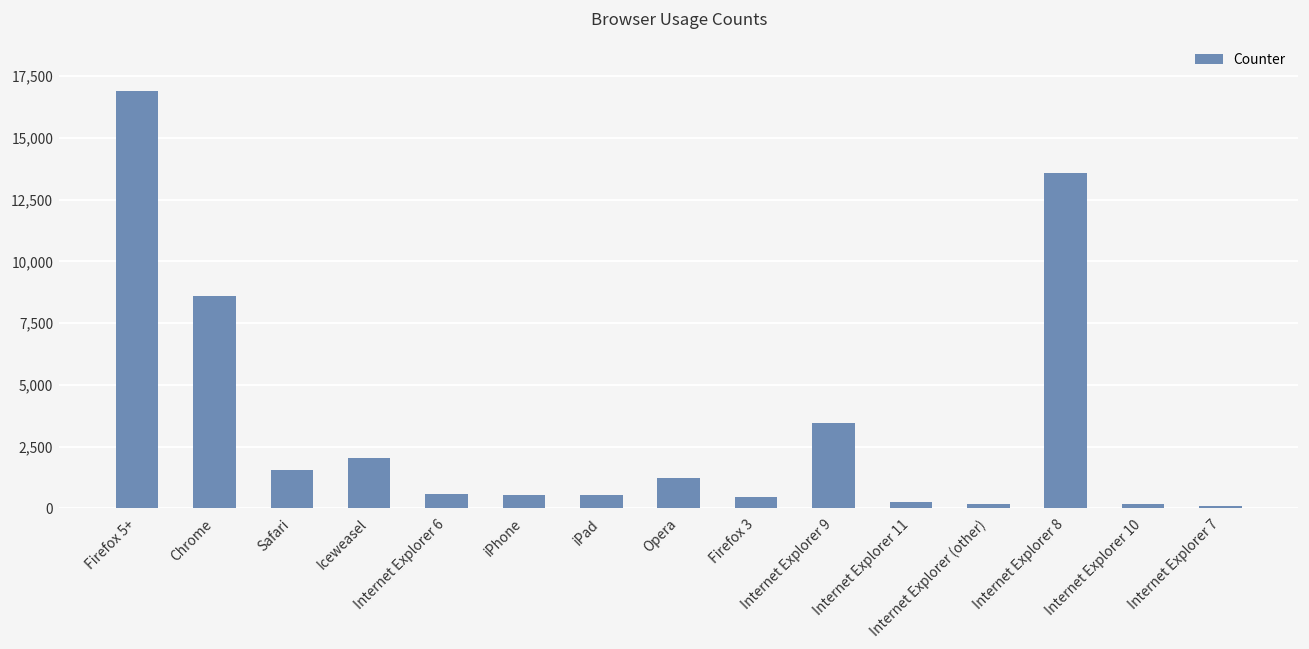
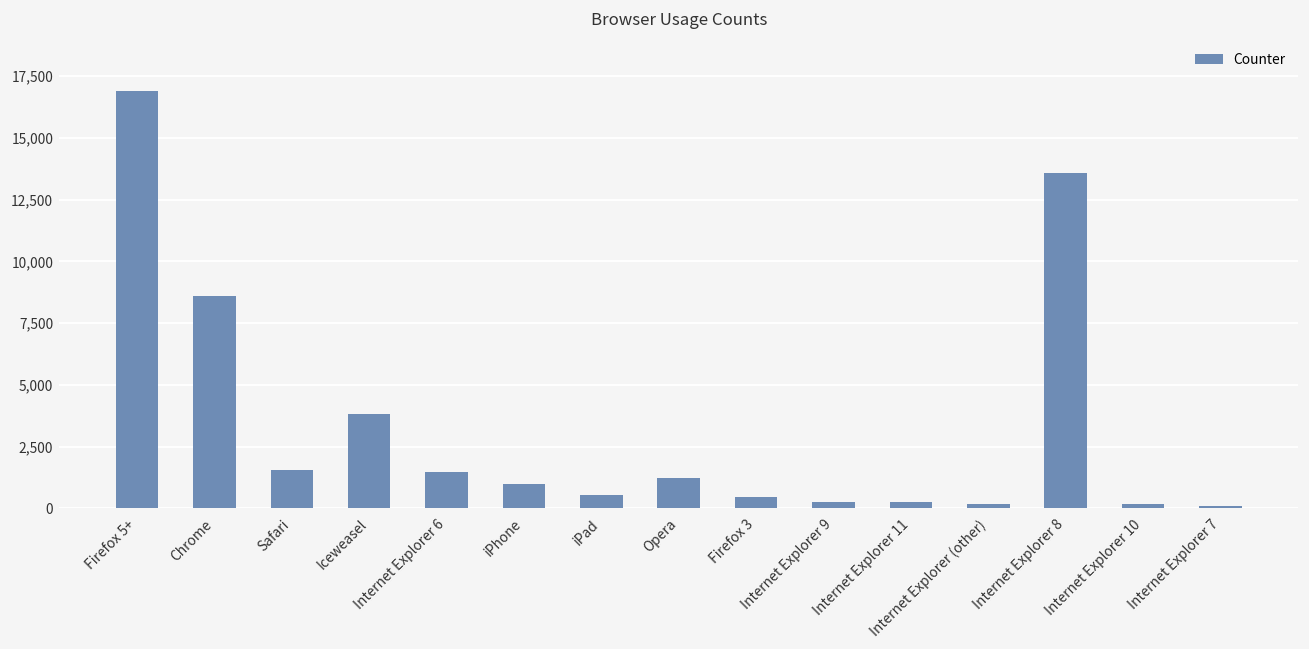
  {
    "Firefox 5+": "16,900",
    "Chrome": "8,600",
    "Safari": "1,500",
-   "Iceweasel": "2,000",
-   "Internet Explorer 6": "600",
-   "iPhone": "500",
+   "Iceweasel": "3,800",
+   "Internet Explorer 6": "1,500",
+   "iPhone": "1,000",
    "iPad": "500",
    "Opera": "1,200",
    "Firefox 3": "500",
-   "Internet Explorer 9": "3,500",
+   "Internet Explorer 9": "300",
    "Internet Explorer 11": "300",
    "Internet Explorer (other)": "200",
    "Internet Explorer 8": "13,600",
    "Internet Explorer 10": "200"
  }
